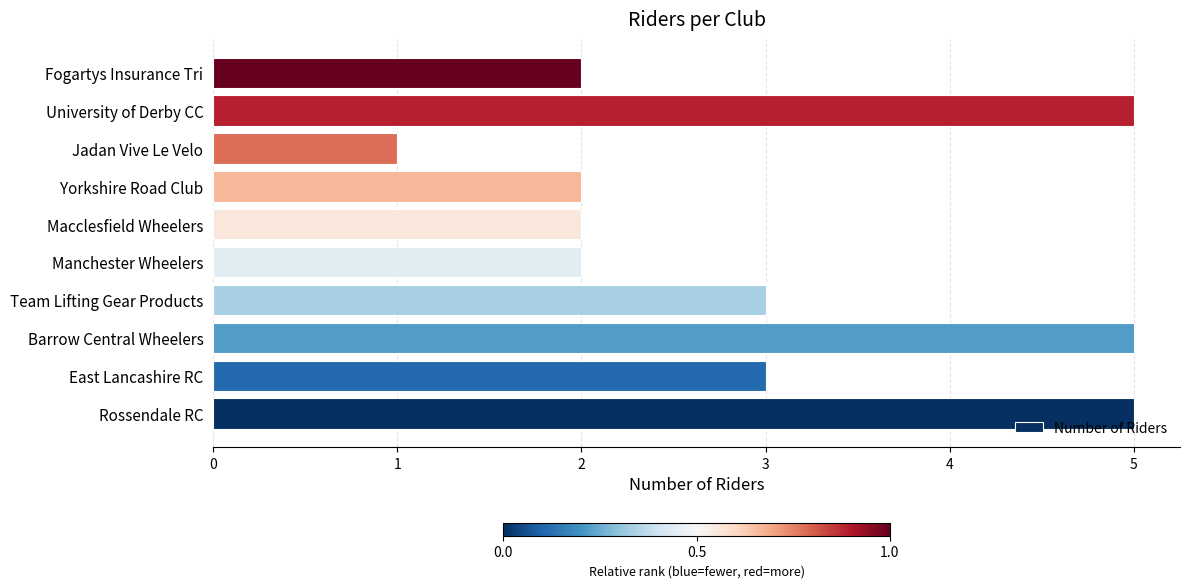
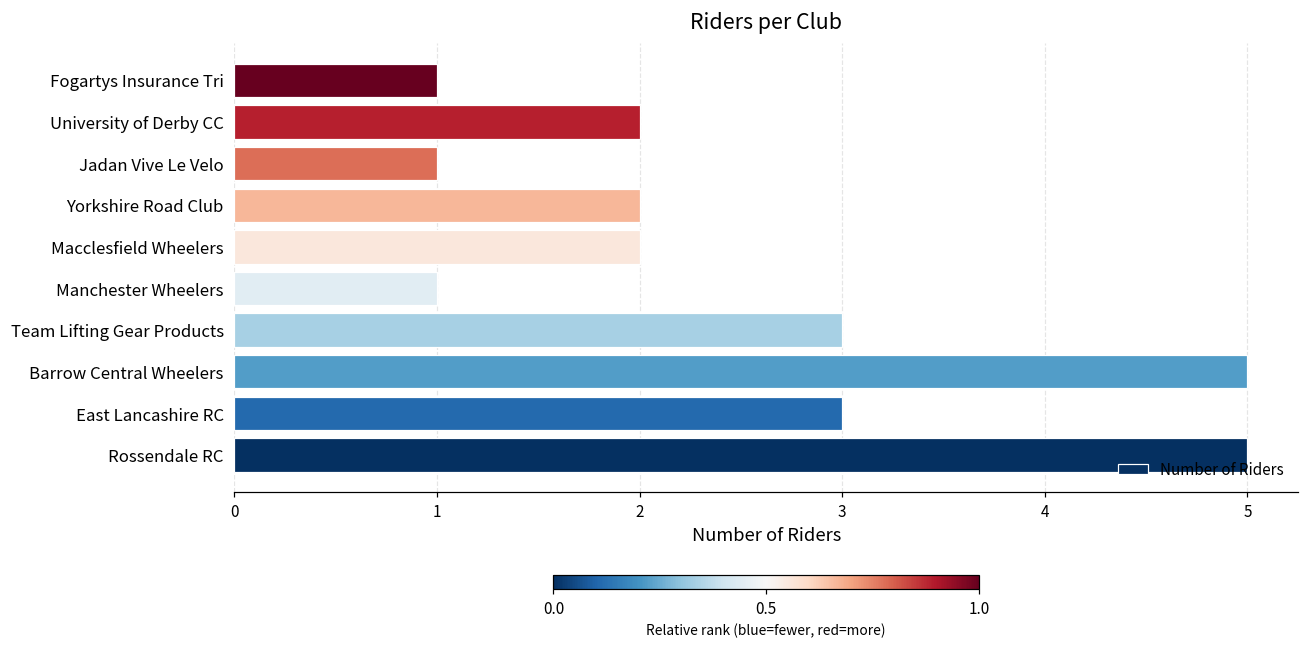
  {
-   "Fogartys Insurance Tri": 2,
-   "University of Derby CC": 5,
+   "Fogartys Insurance Tri": 1,
+   "University of Derby CC": 2,
    "Jadan Vive Le Velo": 1,
    "Yorkshire Road Club": 2,
    "Macclesfield Wheelers": 2,
-   "Manchester Wheelers": 2,
+   "Manchester Wheelers": 1,
    "Team Lifting Gear Products": 3,
    "Barrow Central Wheelers": 5,
    "East Lancashire RC": 3,
    "Rossendale RC": 5
  }
